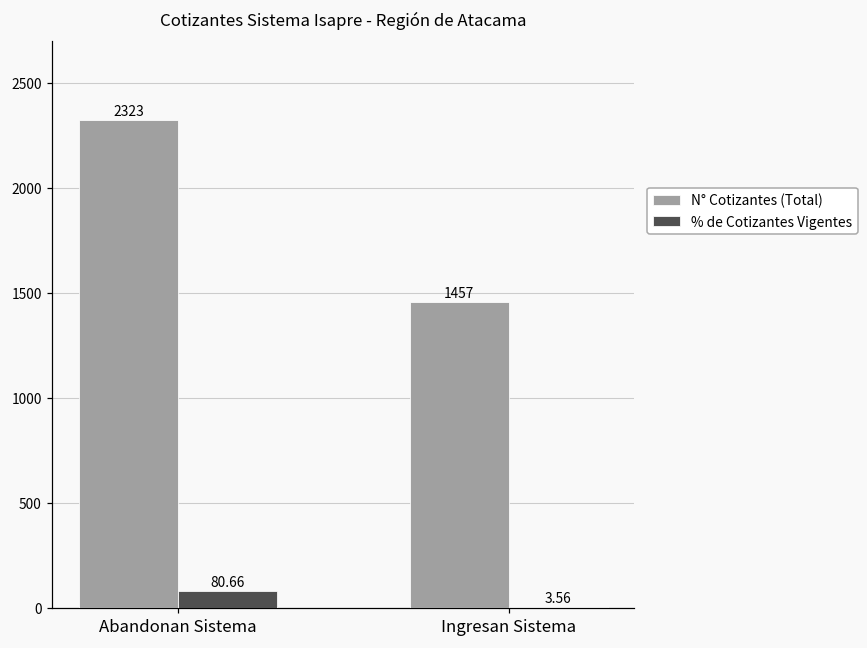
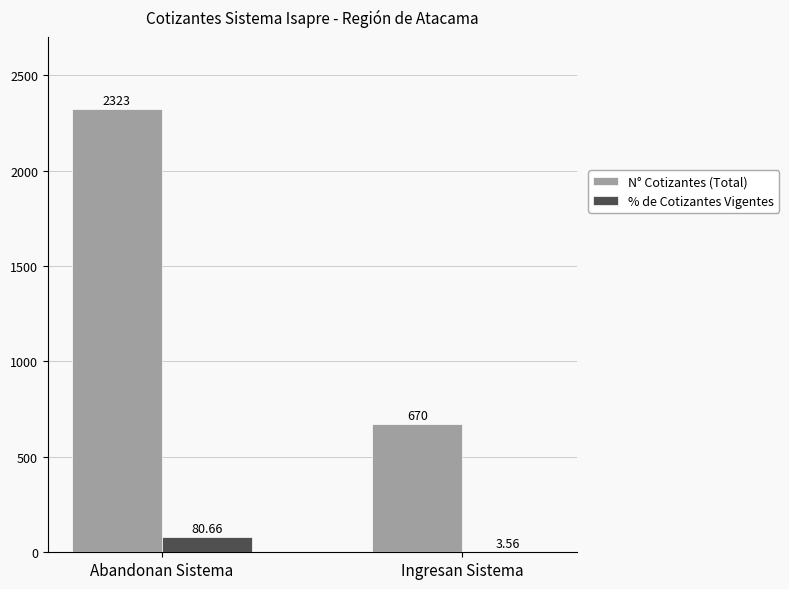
  {
    "N° Cotizantes (Total)": {
      "Abandonan Sistema": 2323,
-     "Ingresan Sistema": 1457
+     "Ingresan Sistema": 670
    },
    "% de Cotizantes Vigentes": {
      "Abandonan Sistema": 80.66,
      "Ingresan Sistema": 3.56
    }
  }
